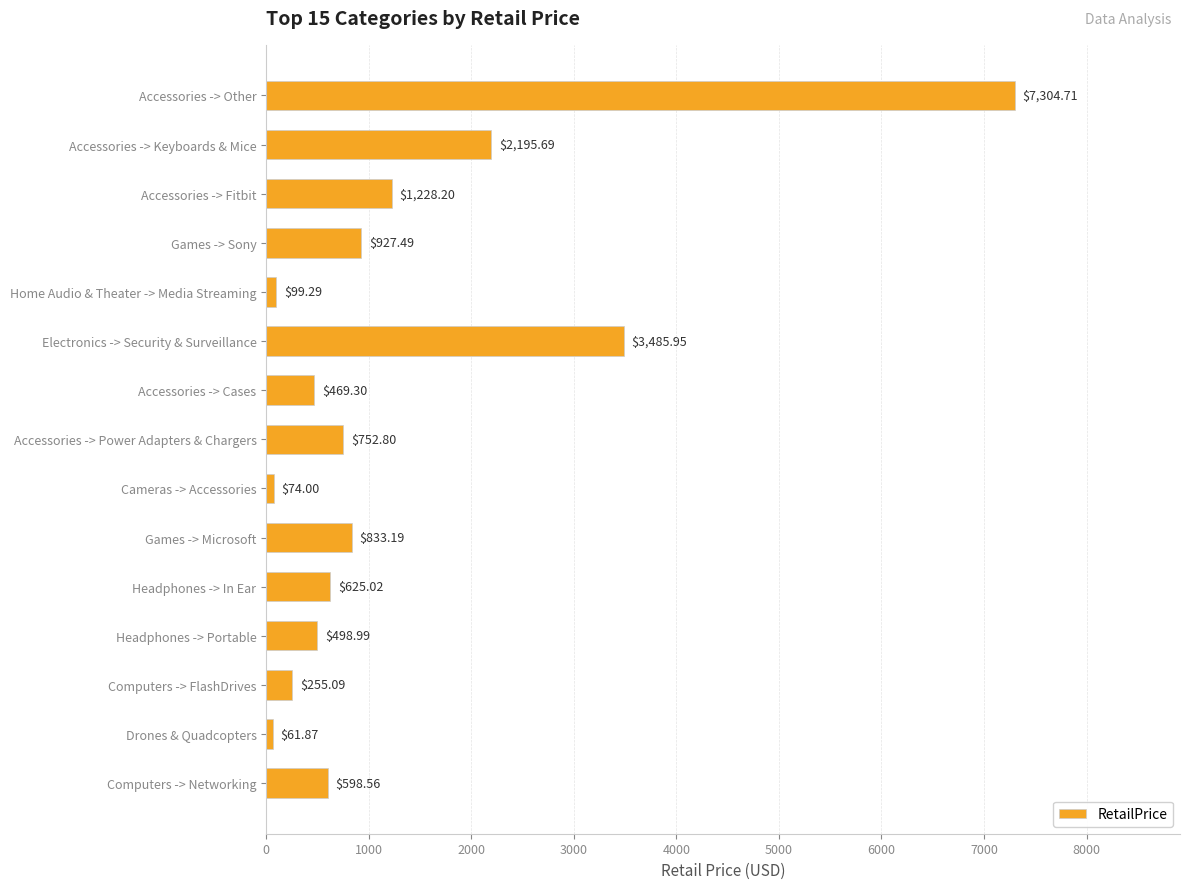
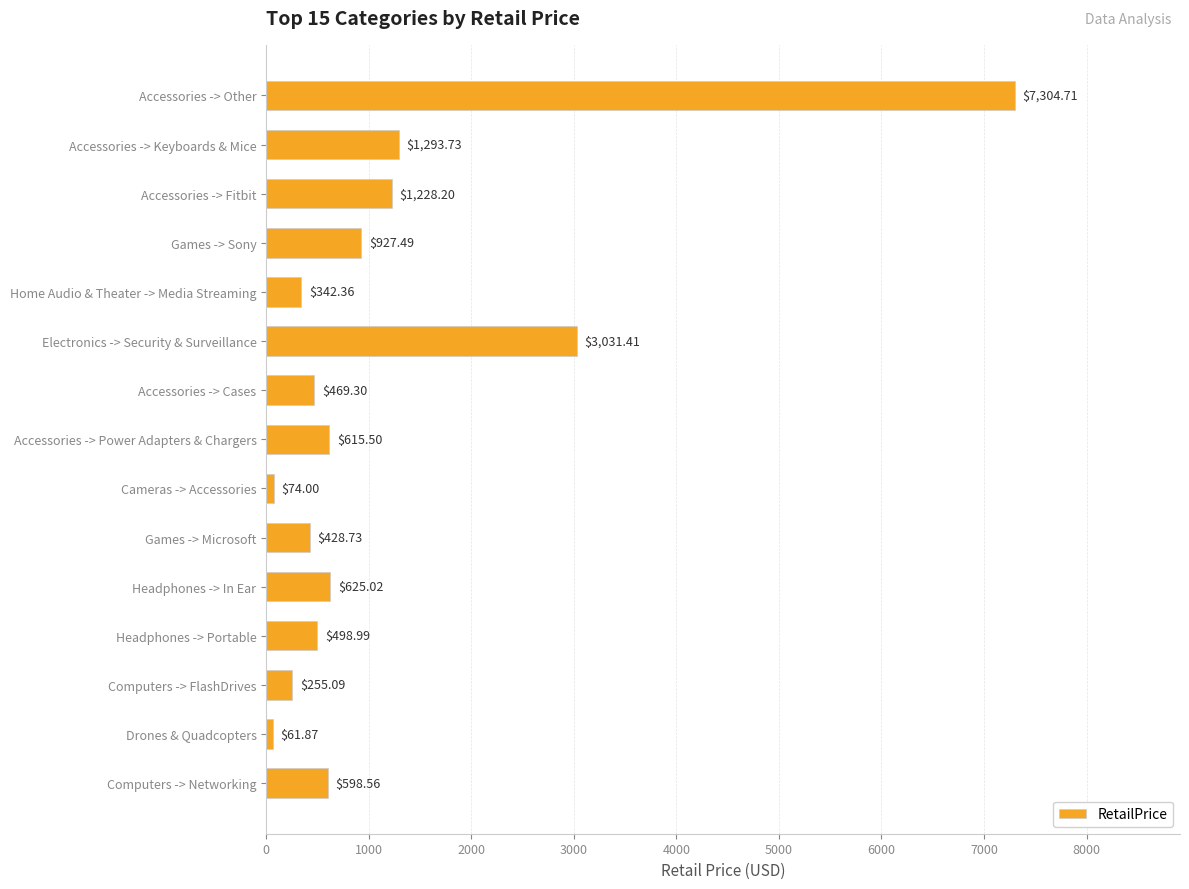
  {
    "Accessories -> Other": "$7,304.71",
-   "Accessories -> Keyboards & Mice": "$2,195.69",
+   "Accessories -> Keyboards & Mice": "$1,293.73",
    "Accessories -> Fitbit": "$1,228.20",
    "Games -> Sony": "$927.49",
-   "Home Audio & Theater -> Media Streaming": "$99.29",
-   "Electronics -> Security & Surveillance": "$3,485.95",
+   "Home Audio & Theater -> Media Streaming": "$342.36",
+   "Electronics -> Security & Surveillance": "$3,031.41",
    "Accessories -> Cases": "$469.30",
-   "Accessories -> Power Adapters & Chargers": "$752.80",
+   "Accessories -> Power Adapters & Chargers": "$615.50",
    "Cameras -> Accessories": "$74.00",
-   "Games -> Microsoft": "$833.19",
+   "Games -> Microsoft": "$428.73",
    "Headphones -> In Ear": "$625.02",
    "Headphones -> Portable": "$498.99",
    "Computers -> FlashDrives": "$255.09",
    "Drones & Quadcopters": "$61.87",
    "Computers -> Networking": "$598.56"
  }
